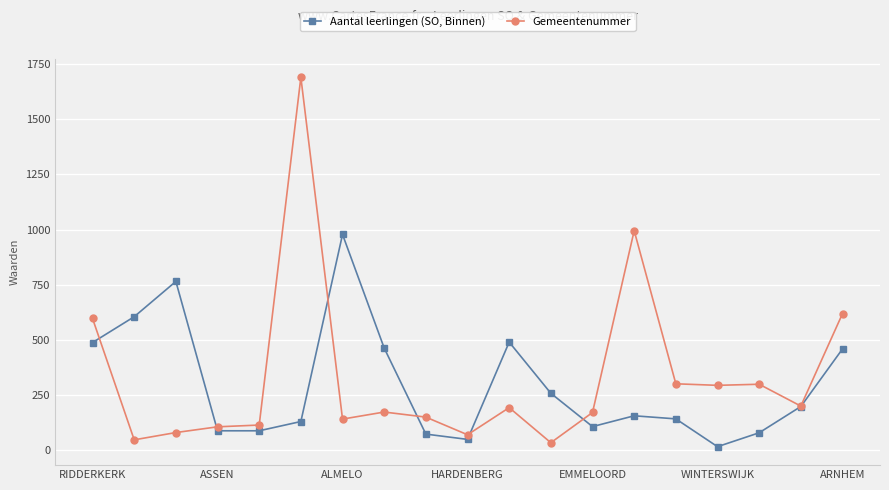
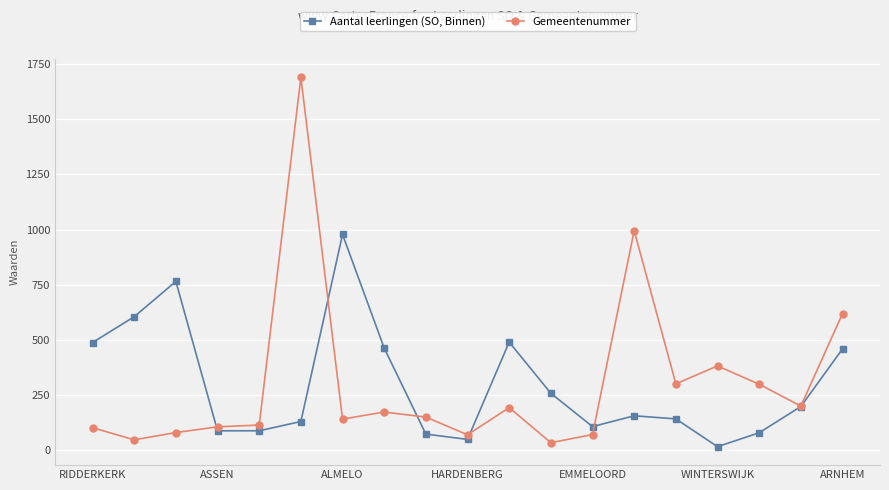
  {
    "Aantal leerlingen (SO, Binnen)": {
      "RIDDERKERK": 490,
      "ASSEN": 90,
      "ALMELO": 980,
      "HARDENBERG": 50,
      "EMMELOORD": 110,
      "WINTERSWIJK": 20,
      "ARNHEM": 460
    },
    "Gemeentenummer": {
-     "RIDDERKERK": 600,
+     "RIDDERKERK": 100,
      "ASSEN": 110,
      "ALMELO": 140,
      "HARDENBERG": 70,
-     "EMMELOORD": 170,
-     "WINTERSWIJK": 290,
+     "EMMELOORD": 70,
+     "WINTERSWIJK": 380,
      "ARNHEM": 620
    }
  }
